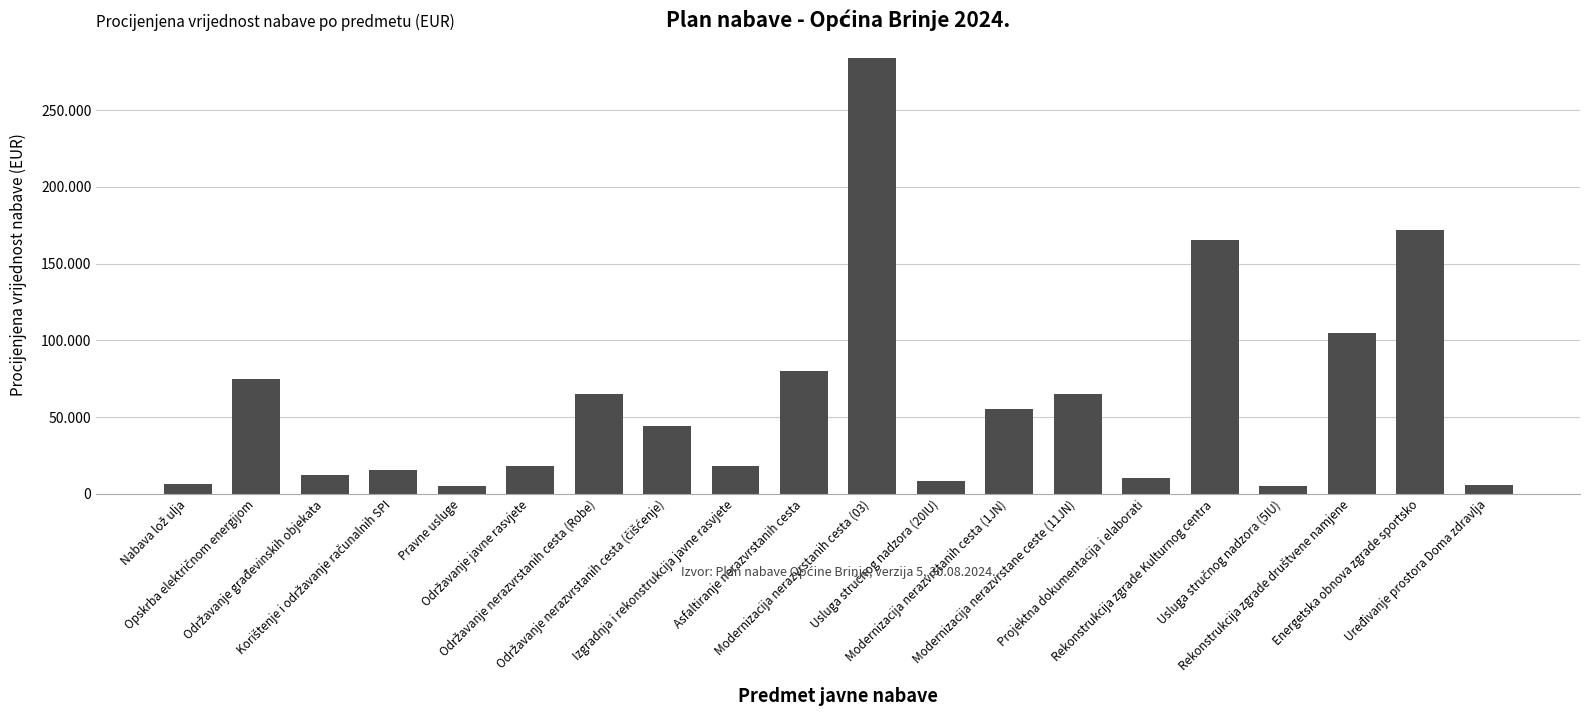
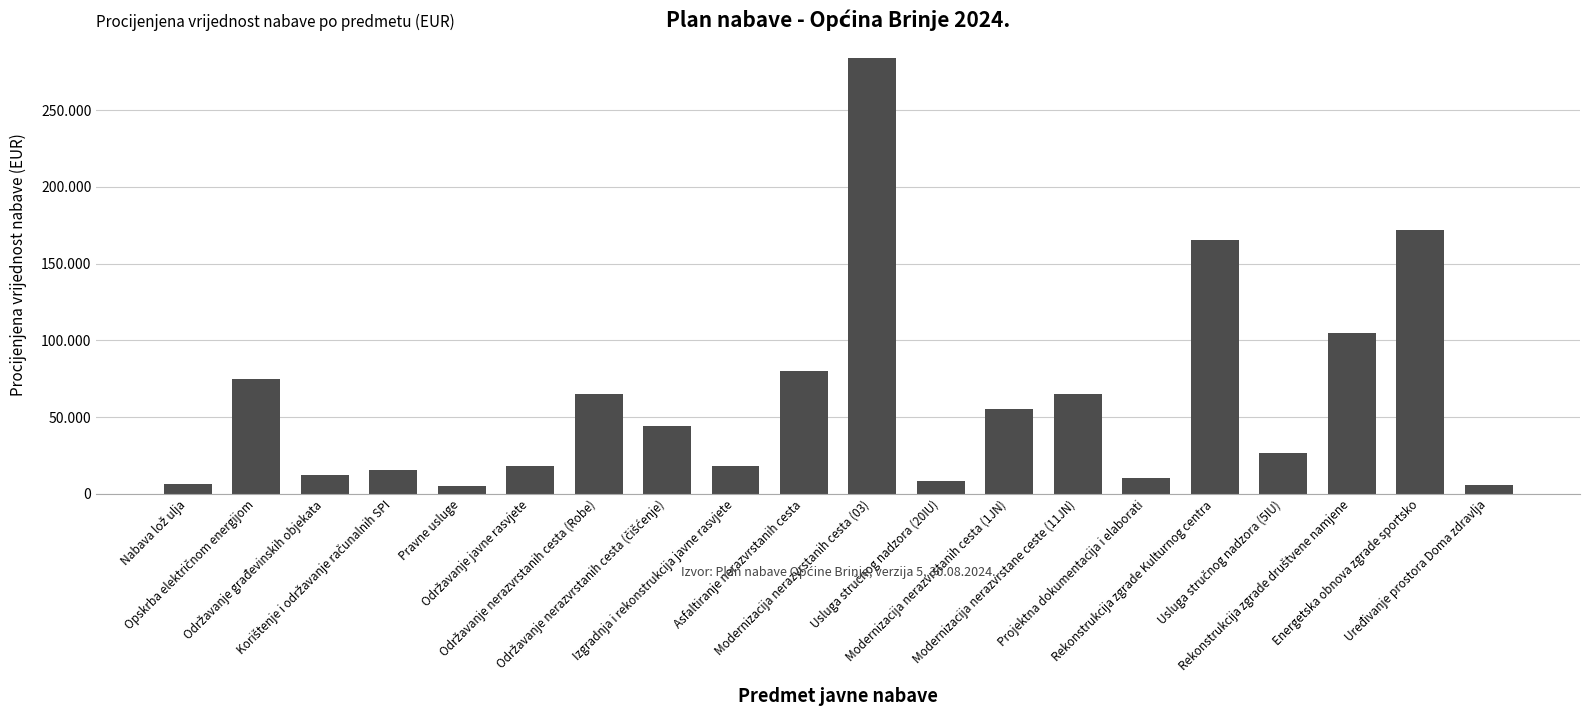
  {
    "Nabava lož ulja": 7,
    "Opskrba električnom energijom": 75,
    "Održavanje građevinskih objekata": 12,
    "Korištenje i održavanje računalnih SPI": 15,
    "Pravne usluge": 5,
    "Održavanje javne rasvjete": 18,
    "Održavanje nerazvrstanih cesta (Robe)": 65,
    "Održavanje nerazvrstanih cesta (čišćenje)": 44,
    "Izgradnja i rekonstrukcija javne rasvjete": 18,
    "Asfaltiranje nerazvrstanih cesta": 80,
    "Modernizacija nerazvrstanih cesta (03)": 284,
    "Usluga stručnog nadzora (20IU)": 9,
    "Modernizacija nerazvrstanih cesta (1JN)": 55,
    "Modernizacija nerazvrstane ceste (11JN)": 65,
    "Projektna dokumentacija i elaborati": 10,
    "Rekonstrukcija zgrade Kulturnog centra": 165,
-   "Usluga stručnog nadzora (5IU)": 5,
+   "Usluga stručnog nadzora (5IU)": 26,
    "Rekonstrukcija zgrade društvene namjene": 105,
    "Energetska obnova zgrade sportsko": 172,
    "Uređivanje prostora Doma zdravlja": 6
  }
